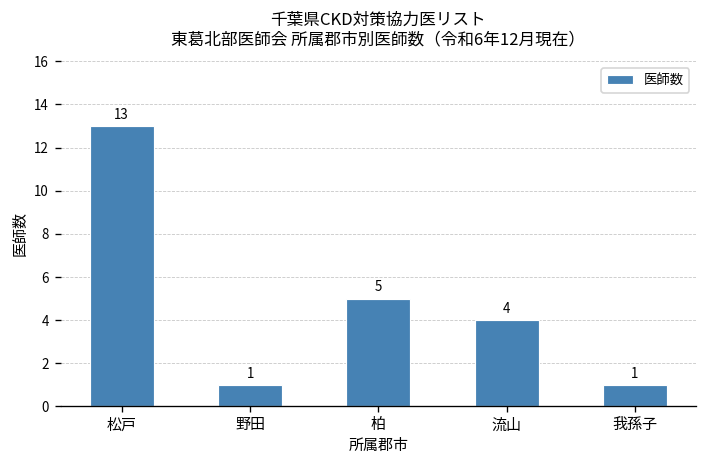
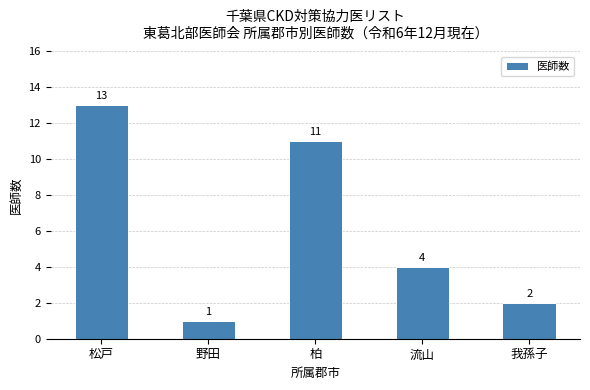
  {
    "松戸": 13,
    "野田": 1,
-   "柏": 5,
+   "柏": 11,
    "流山": 4,
-   "我孫子": 1
+   "我孫子": 2
  }
